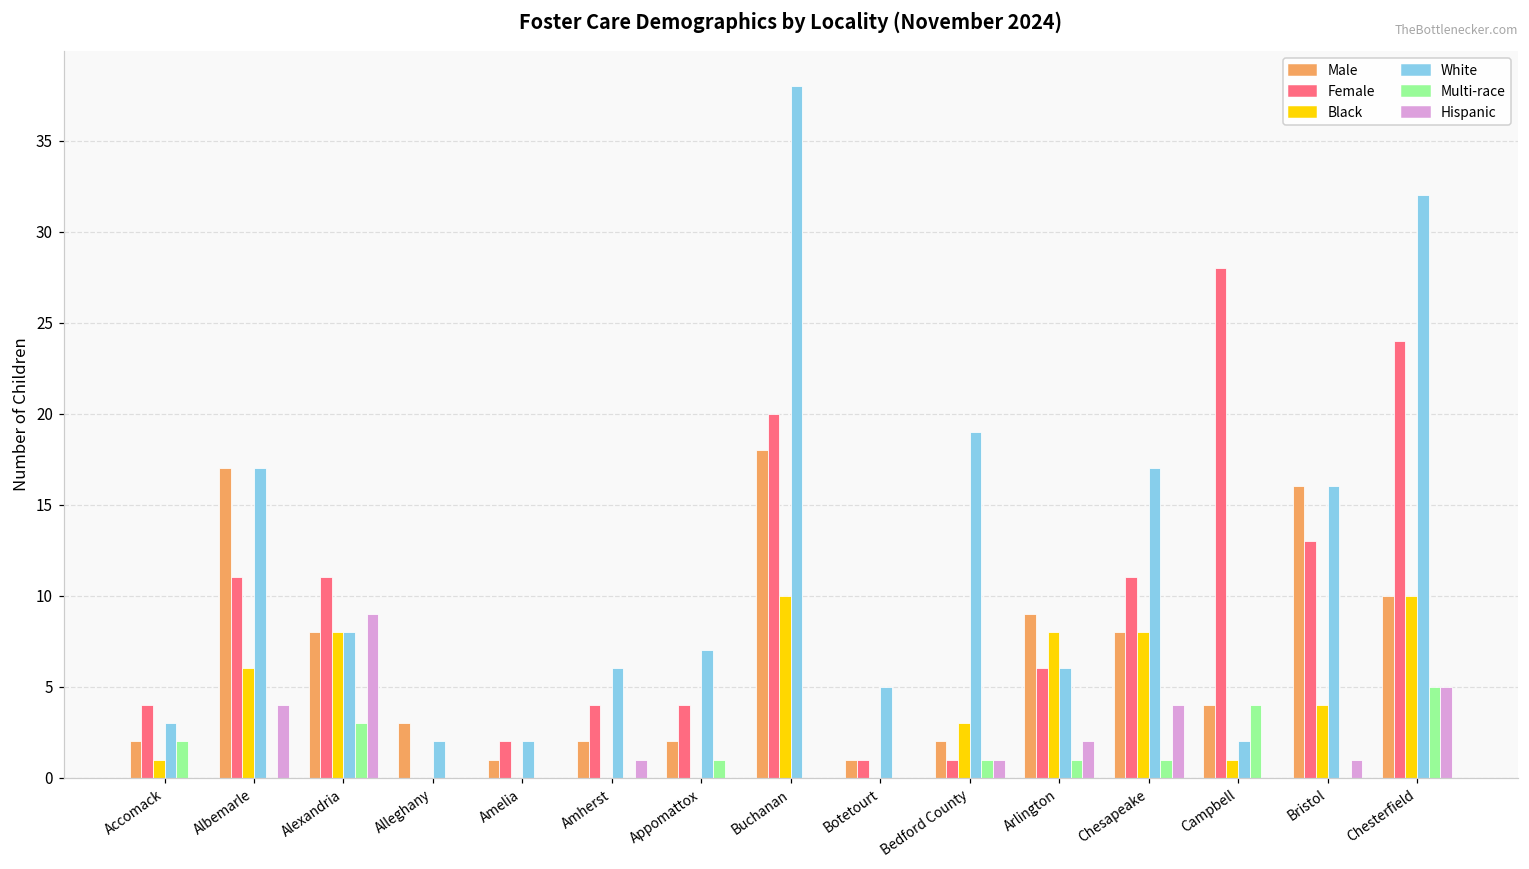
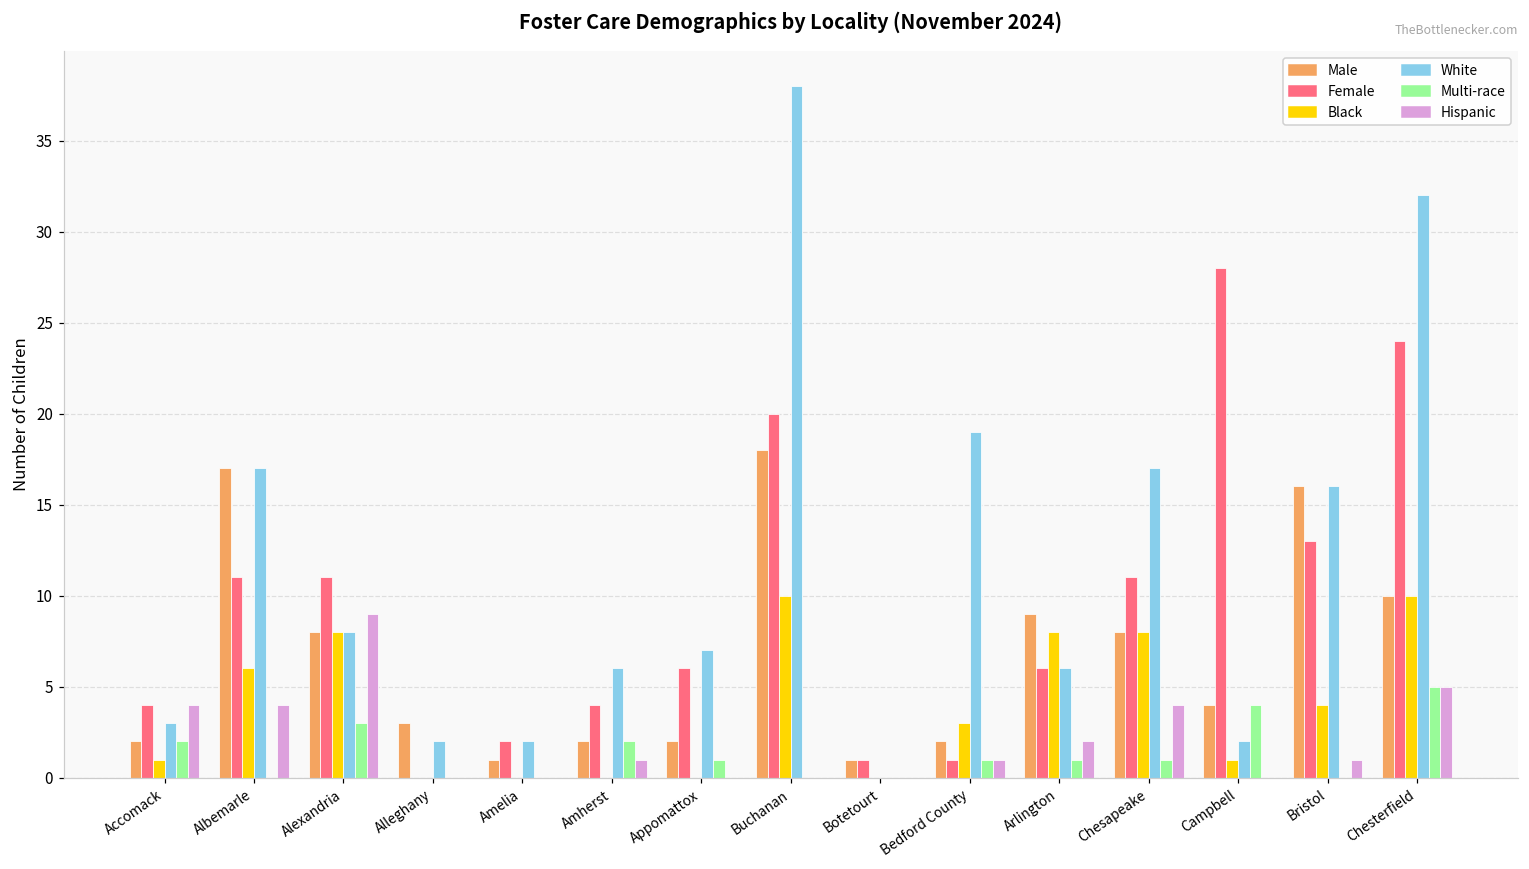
  {
    "Male": {
      "Accomack": 2,
      "Albemarle": 17,
      "Alexandria": 8,
      "Alleghany": 3,
      "Amelia": 1,
      "Amherst": 2,
      "Appomattox": 2,
      "Buchanan": 18,
      "Botetourt": 1,
      "Bedford County": 2,
      "Arlington": 9,
      "Chesapeake": 8,
      "Campbell": 4,
      "Bristol": 16,
      "Chesterfield": 10
    },
    "Female": {
      "Accomack": 4,
      "Albemarle": 11,
      "Alexandria": 11,
      "Alleghany": 0,
      "Amelia": 2,
      "Amherst": 4,
-     "Appomattox": 4,
+     "Appomattox": 6,
      "Buchanan": 20,
      "Botetourt": 1,
      "Bedford County": 1,
      "Arlington": 6,
      "Chesapeake": 11,
      "Campbell": 28,
      "Bristol": 13,
      "Chesterfield": 24
    },
    "Black": {
      "Accomack": 1,
      "Albemarle": 6,
      "Alexandria": 8,
      "Alleghany": 0,
      "Amelia": 0,
      "Amherst": 0,
      "Appomattox": 0,
      "Buchanan": 10,
      "Botetourt": 0,
      "Bedford County": 3,
      "Arlington": 8,
      "Chesapeake": 8,
      "Campbell": 1,
      "Bristol": 4,
      "Chesterfield": 10
    },
    "White": {
      "Accomack": 3,
      "Albemarle": 17,
      "Alexandria": 8,
      "Alleghany": 2,
      "Amelia": 2,
      "Amherst": 6,
      "Appomattox": 7,
      "Buchanan": 38,
-     "Botetourt": 5,
+     "Botetourt": 0,
      "Bedford County": 19,
      "Arlington": 6,
      "Chesapeake": 17,
      "Campbell": 2,
      "Bristol": 16,
      "Chesterfield": 32
    },
    "Multi-race": {
      "Accomack": 2,
      "Albemarle": 0,
      "Alexandria": 3,
      "Alleghany": 0,
      "Amelia": 0,
-     "Amherst": 0,
+     "Amherst": 2,
      "Appomattox": 1,
      "Buchanan": 0,
      "Botetourt": 0,
      "Bedford County": 1,
      "Arlington": 1,
      "Chesapeake": 1,
      "Campbell": 4,
      "Bristol": 0,
      "Chesterfield": 5
    },
    "Hispanic": {
-     "Accomack": 0,
+     "Accomack": 4,
      "Albemarle": 4,
      "Alexandria": 9,
      "Alleghany": 0,
      "Amelia": 0,
      "Amherst": 1,
      "Appomattox": 0,
      "Buchanan": 0,
      "Botetourt": 0,
      "Bedford County": 1,
      "Arlington": 2,
      "Chesapeake": 4,
      "Campbell": 0,
      "Bristol": 1,
      "Chesterfield": 5
    }
  }
